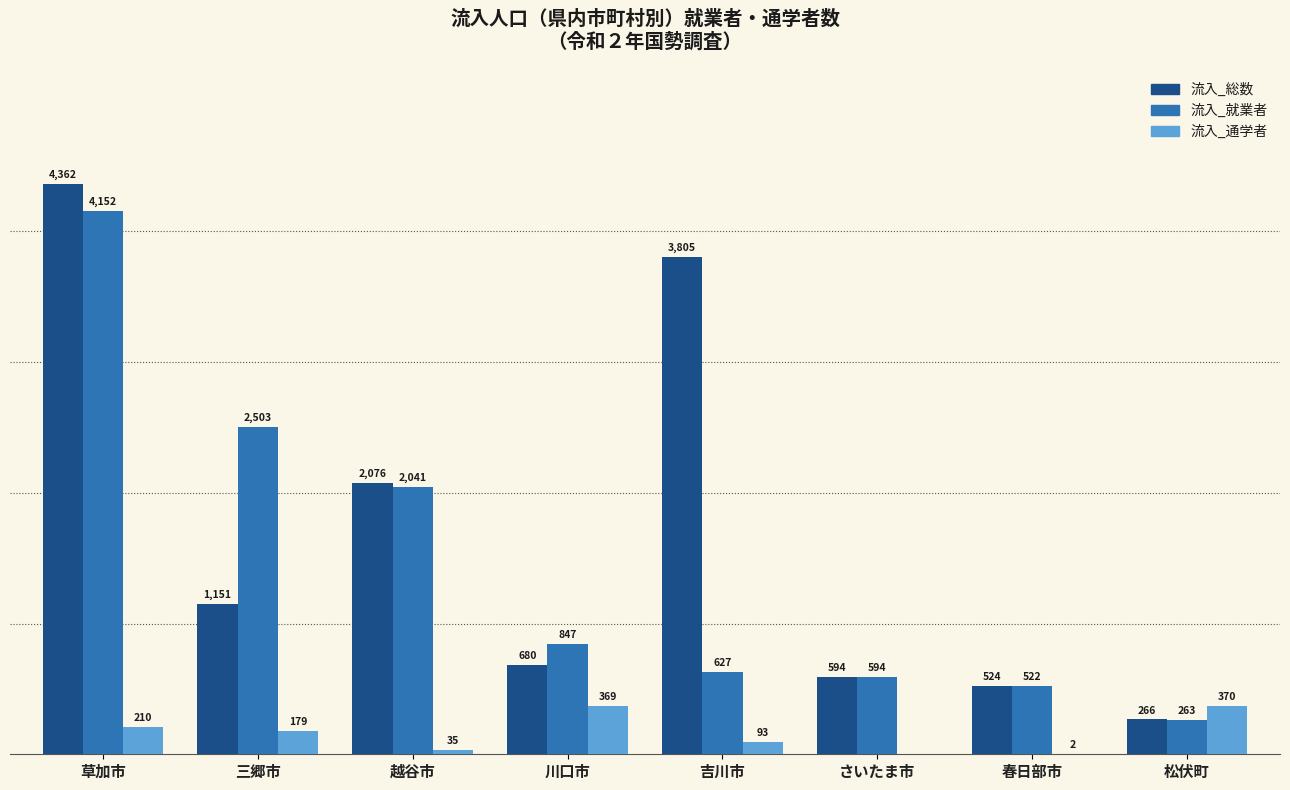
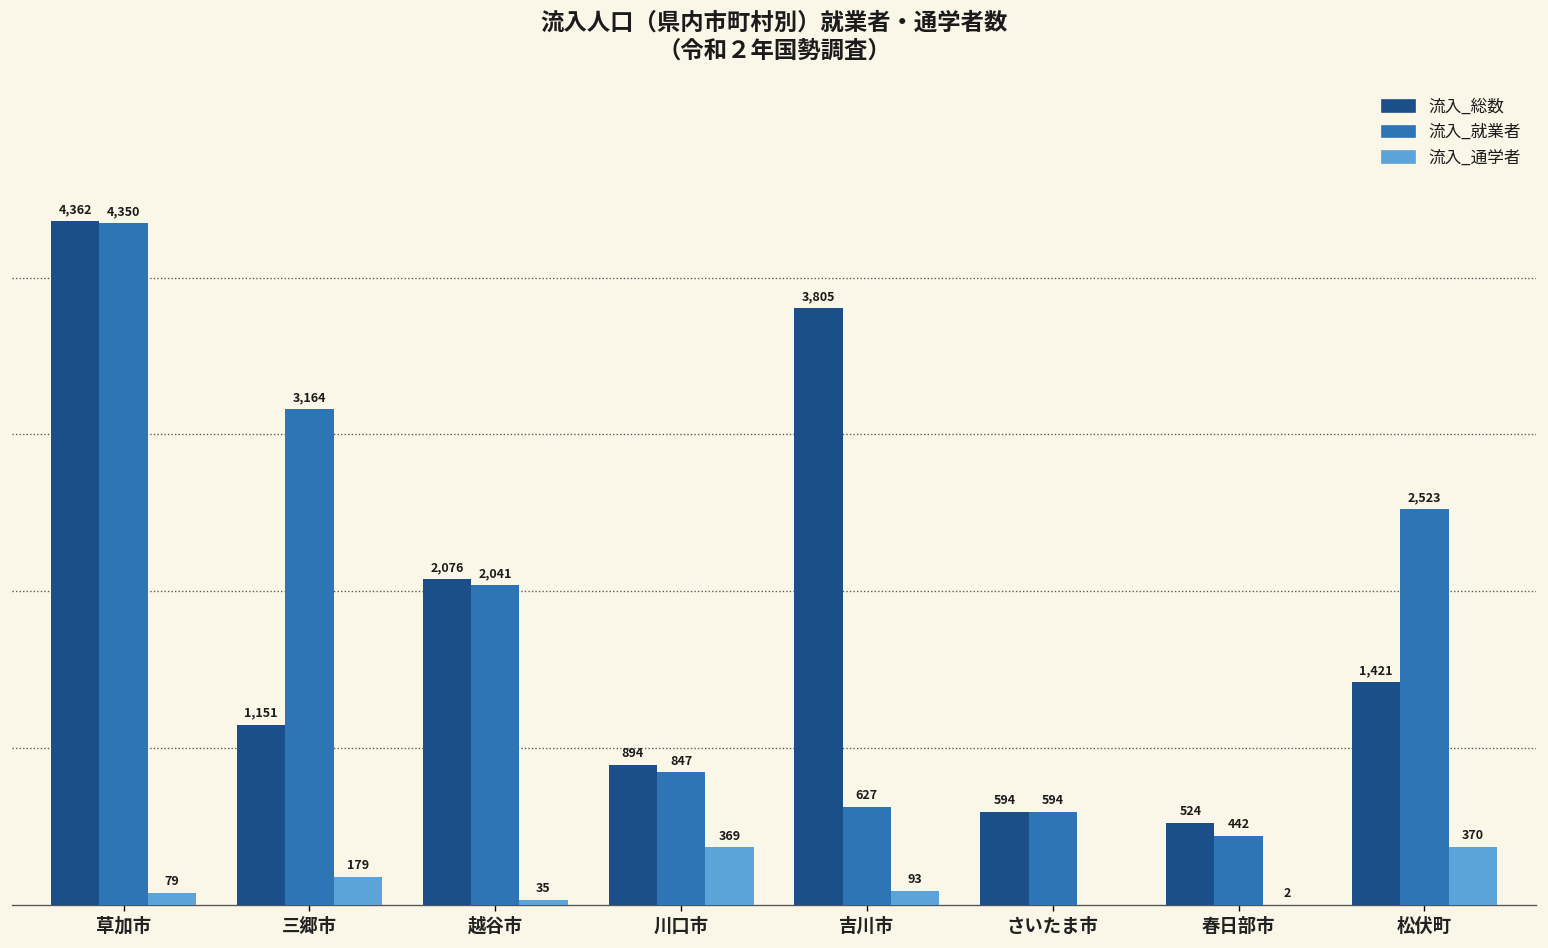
  {
    "流入_総数": {
      "草加市": "4,362",
      "三郷市": "1,151",
      "越谷市": "2,076",
-     "川口市": "680",
+     "川口市": "894",
      "吉川市": "3,805",
      "さいたま市": "594",
      "春日部市": "524",
-     "松伏町": "266"
+     "松伏町": "1,421"
    },
    "流入_就業者": {
-     "草加市": "4,152",
-     "三郷市": "2,503",
+     "草加市": "4,350",
+     "三郷市": "3,164",
      "越谷市": "2,041",
      "川口市": "847",
      "吉川市": "627",
      "さいたま市": "594",
-     "春日部市": "522",
-     "松伏町": "263"
+     "春日部市": "442",
+     "松伏町": "2,523"
    },
    "流入_通学者": {
-     "草加市": "210",
+     "草加市": "79",
      "三郷市": "179",
      "越谷市": "35",
      "川口市": "369",
      "吉川市": "93",
      "春日部市": "2",
      "松伏町": "370"
    }
  }
